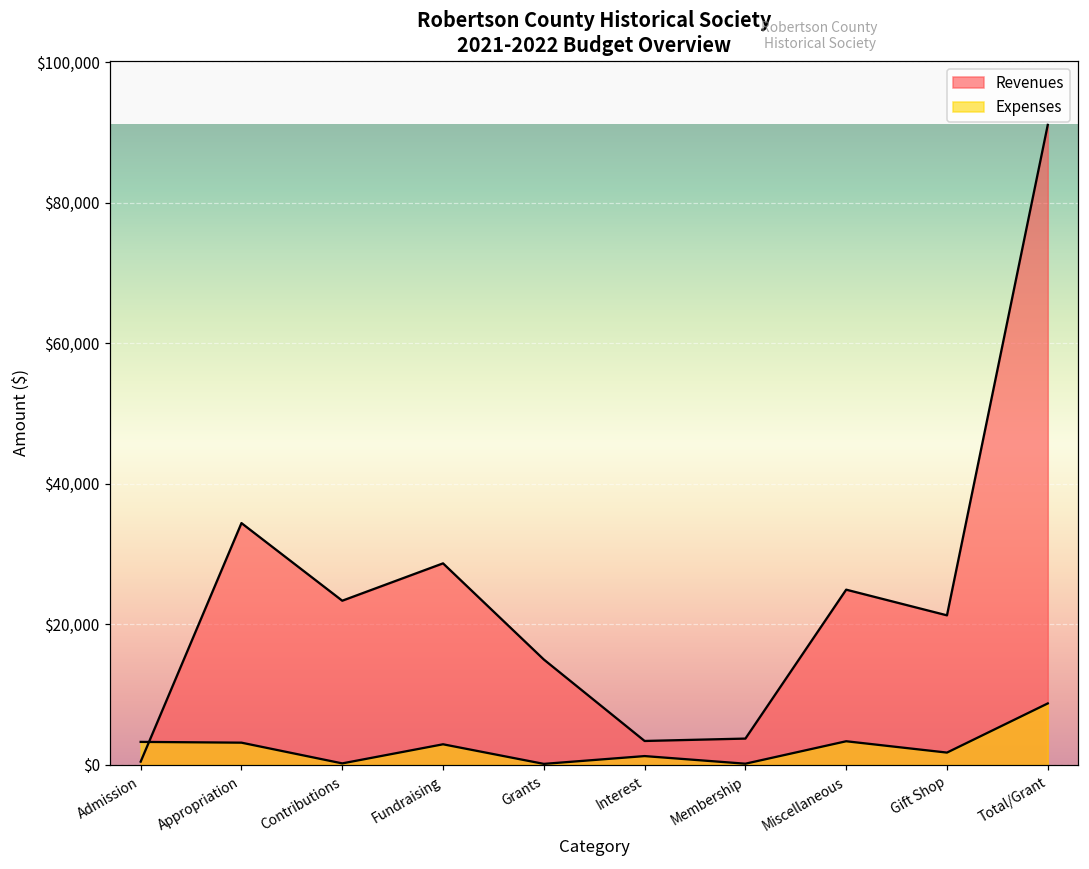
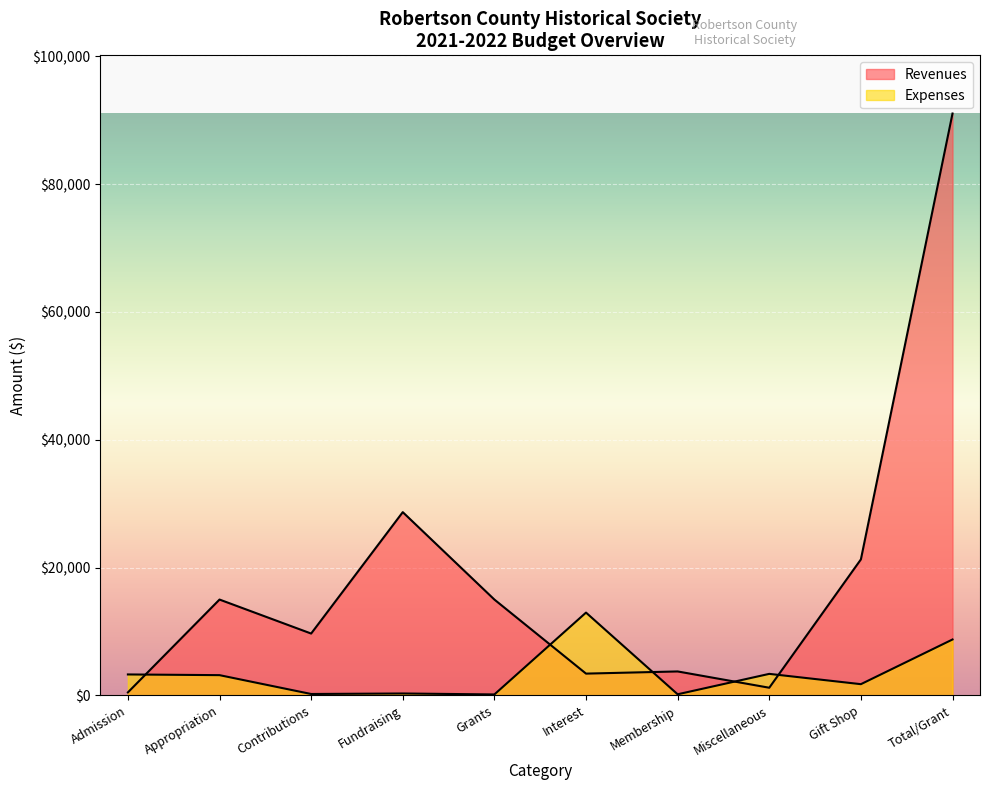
  {
    "Revenues": {
      "Admission": "$0",
-     "Appropriation": "$34,000",
-     "Contributions": "$23,000",
+     "Appropriation": "$15,000",
+     "Contributions": "$10,000",
      "Fundraising": "$29,000",
      "Grants": "$15,000",
      "Interest": "$3,000",
      "Membership": "$4,000",
-     "Miscellaneous": "$25,000",
+     "Miscellaneous": "$1,000",
      "Gift Shop": "$21,000",
      "Total/Grant": "$91,000"
    },
    "Expenses": {
      "Admission": "$3,000",
      "Appropriation": "$3,000",
      "Contributions": "$0",
-     "Fundraising": "$3,000",
+     "Fundraising": "$0",
      "Grants": "$0",
-     "Interest": "$1,000",
+     "Interest": "$13,000",
      "Membership": "$0",
      "Miscellaneous": "$3,000",
      "Gift Shop": "$2,000",
      "Total/Grant": "$9,000"
    }
  }
